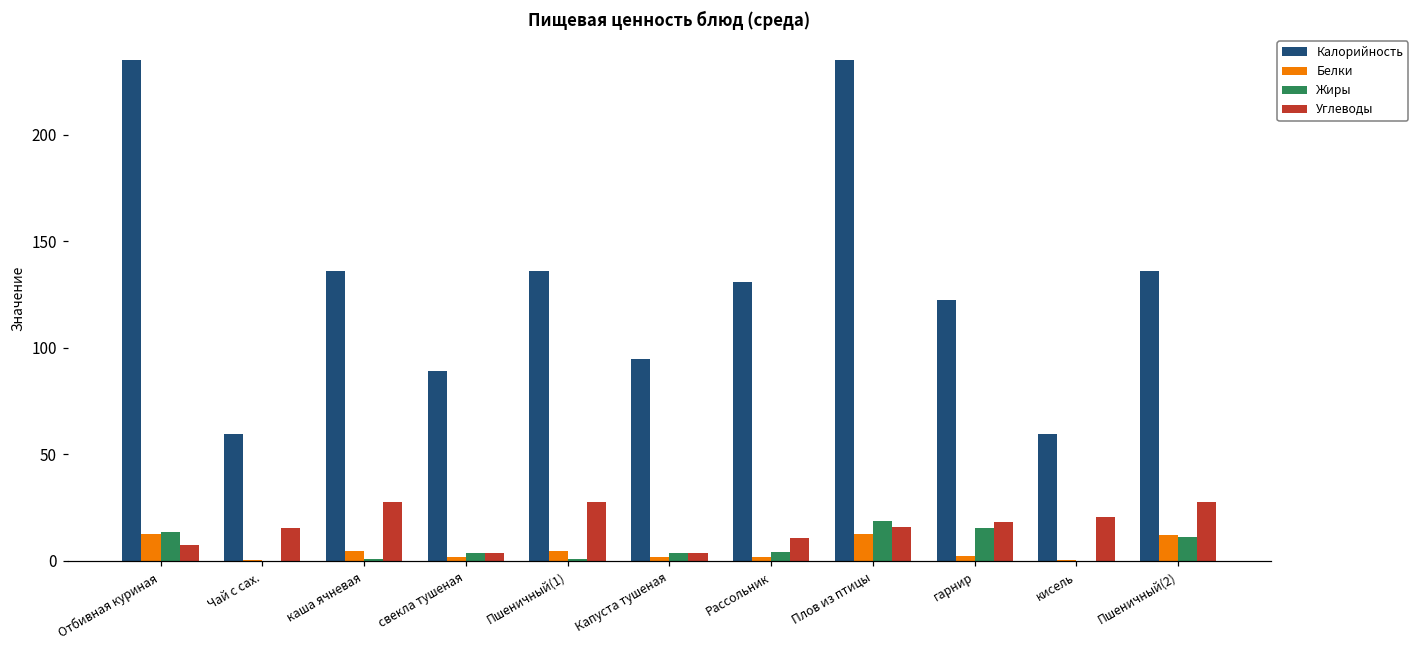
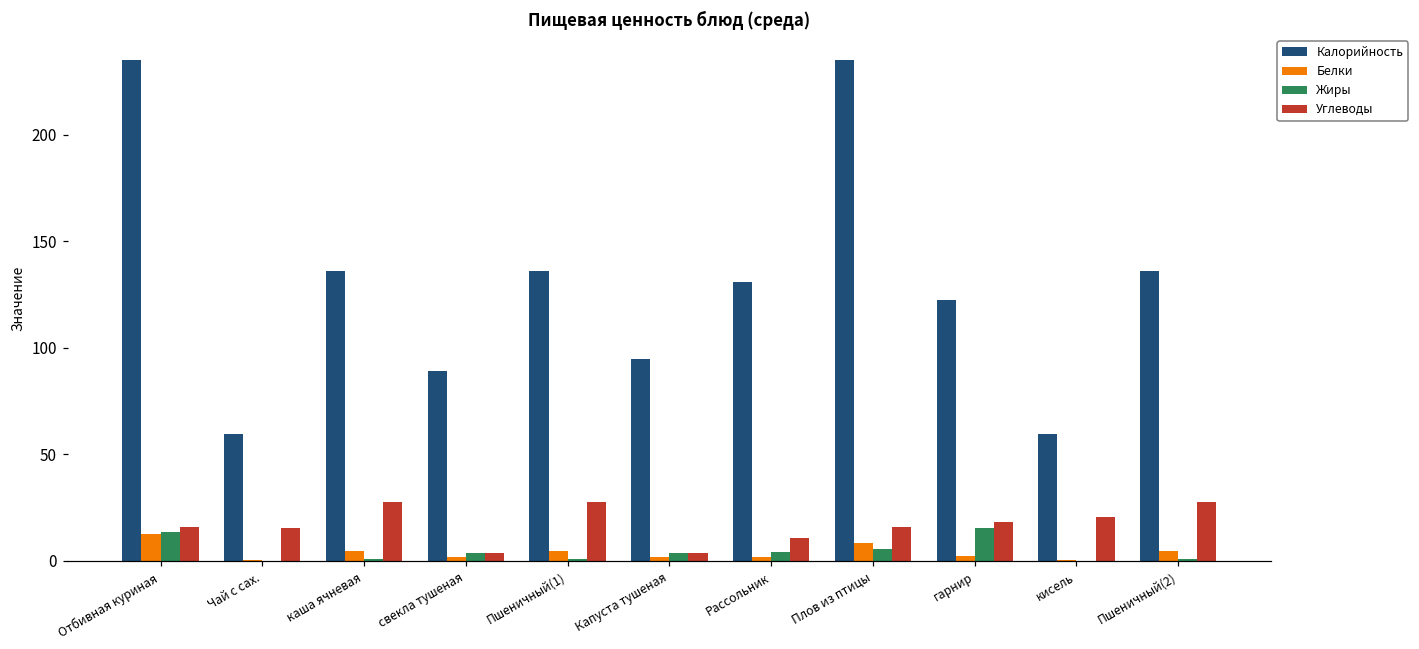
  {
    "Калорийность": {
      "Отбивная куриная": 235,
      "Чай с сах.": 59,
      "каша ячневая": 136,
      "свекла тушеная": 89,
      "Пшеничный(1)": 136,
      "Капуста тушеная": 95,
      "Рассольник": 131,
      "Плов из птицы": 235,
      "гарнир": 122,
      "кисель": 59,
      "Пшеничный(2)": 136
    },
    "Белки": {
      "Отбивная куриная": 12,
      "каша ячневая": 5,
      "свекла тушеная": 2,
      "Пшеничный(1)": 5,
      "Капуста тушеная": 2,
      "Рассольник": 2,
-     "Плов из птицы": 12,
+     "Плов из птицы": 8,
      "гарнир": 2,
-     "Пшеничный(2)": 12
+     "Пшеничный(2)": 5
    },
    "Жиры": {
      "Отбивная куриная": 13,
      "Чай с сах.": 0,
      "свекла тушеная": 4,
      "Капуста тушеная": 4,
      "Рассольник": 4,
-     "Плов из птицы": 19,
+     "Плов из птицы": 5,
      "гарнир": 15,
      "кисель": 0,
-     "Пшеничный(2)": 11
+     "Пшеничный(2)": 1
    },
    "Углеводы": {
-     "Отбивная куриная": 8,
+     "Отбивная куриная": 16,
      "Чай с сах.": 15,
      "каша ячневая": 28,
      "свекла тушеная": 4,
      "Пшеничный(1)": 28,
      "Капуста тушеная": 4,
      "Рассольник": 11,
      "Плов из птицы": 16,
      "гарнир": 18,
      "кисель": 21,
      "Пшеничный(2)": 28
    }
  }
